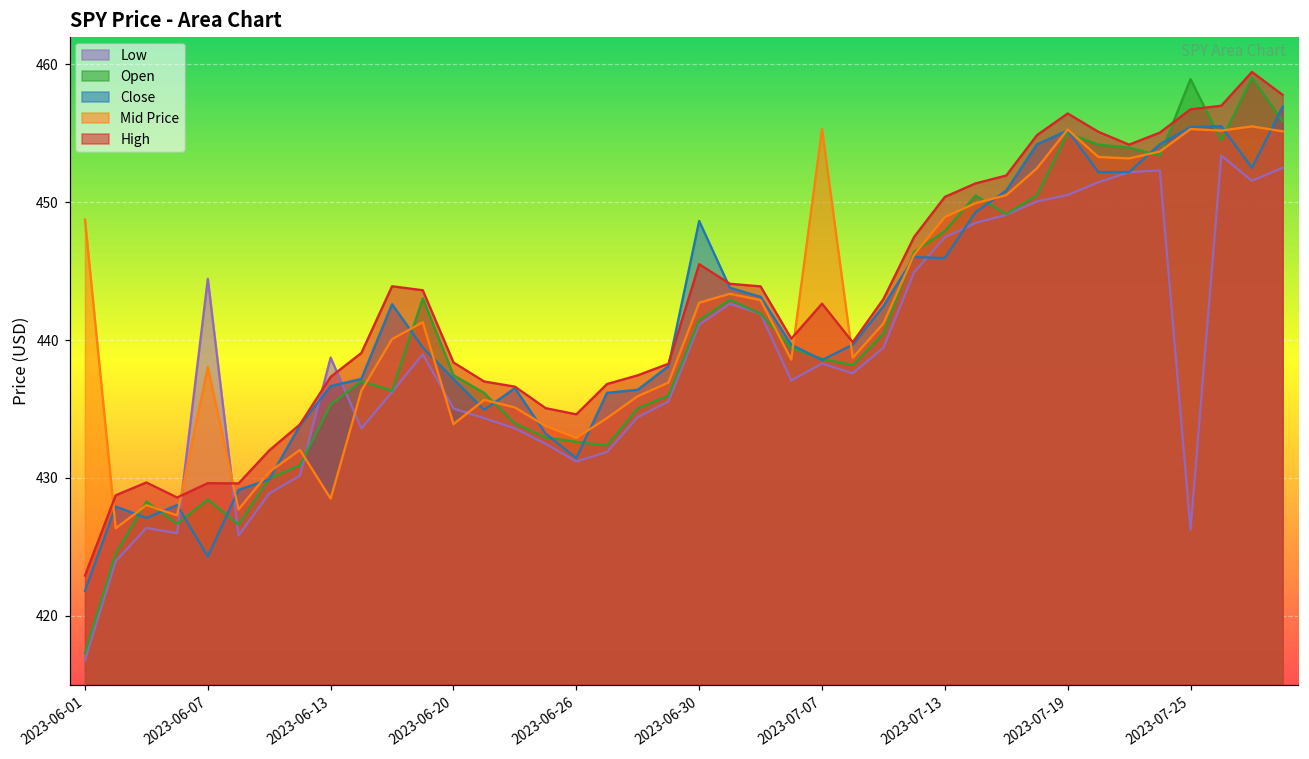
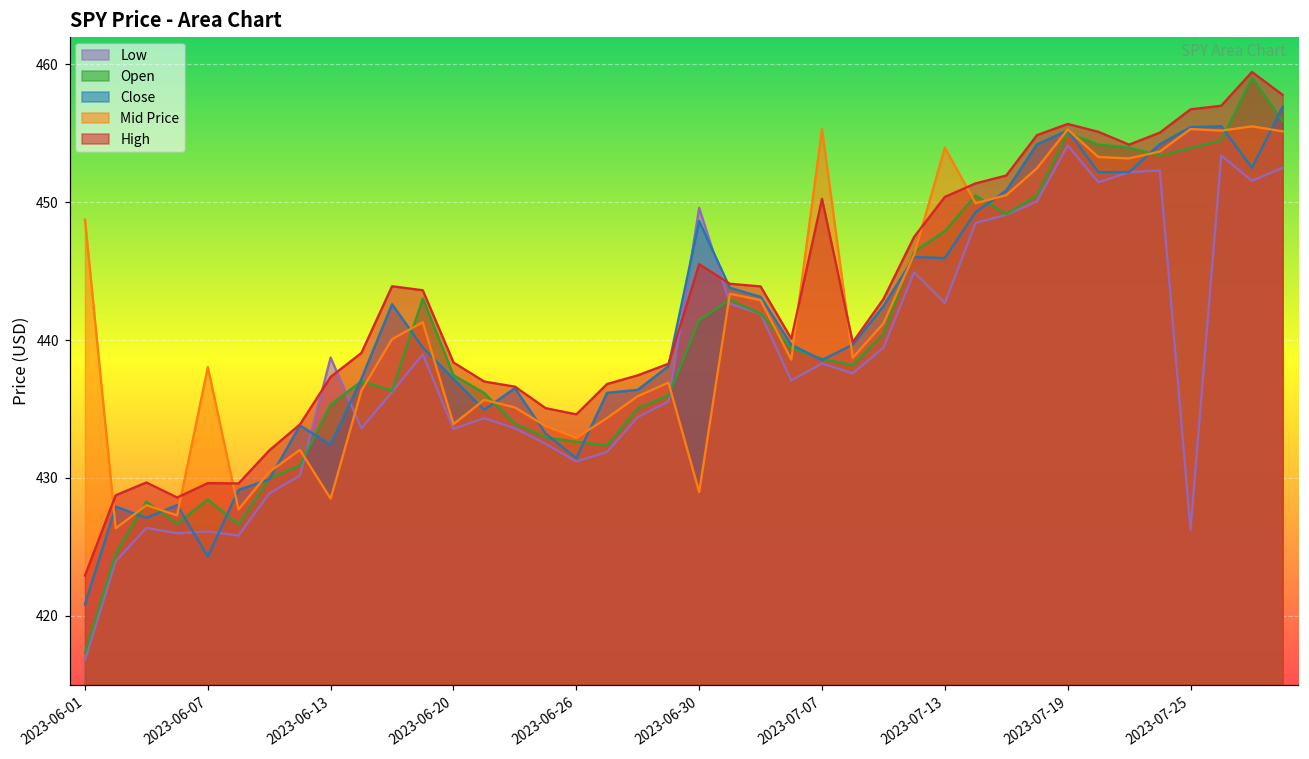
  {
    "Low": {
      "2023-06-01": 416.8,
-     "2023-06-07": 444.4,
+     "2023-06-07": 426.1,
      "2023-06-13": 438.7,
-     "2023-06-20": 435.0,
+     "2023-06-20": 433.6,
      "2023-06-26": 431.2,
-     "2023-06-30": 441.1,
+     "2023-06-30": 449.6,
      "2023-07-07": 438.3,
-     "2023-07-13": 447.5,
-     "2023-07-19": 450.5,
+     "2023-07-13": 442.7,
+     "2023-07-19": 454.1,
      "2023-07-25": 426.3
    },
    "Open": {
      "2023-06-01": 417.3,
      "2023-06-07": 428.4,
      "2023-06-13": 435.3,
      "2023-06-20": 437.5,
      "2023-06-26": 432.6,
      "2023-06-30": 441.4,
      "2023-07-13": 447.9,
-     "2023-07-25": 458.9
+     "2023-07-25": 453.9
    },
    "Close": {
-     "2023-06-01": 421.8,
+     "2023-06-01": 420.8,
      "2023-06-07": 424.3,
-     "2023-06-13": 436.7,
+     "2023-06-13": 432.4,
      "2023-06-20": 437.2,
      "2023-06-26": 431.4,
      "2023-06-30": 448.6,
      "2023-07-13": 445.9
    },
    "Mid Price": {
      "2023-06-01": 448.7,
      "2023-06-07": 438.0,
      "2023-06-13": 428.5,
      "2023-06-20": 433.9,
      "2023-06-26": 432.9,
-     "2023-06-30": 442.7,
+     "2023-06-30": 429.0,
      "2023-07-07": 455.3,
-     "2023-07-13": 448.9
+     "2023-07-13": 453.9
    },
    "High": {
      "2023-06-01": 422.9,
      "2023-06-07": 429.6,
      "2023-06-13": 437.3,
      "2023-06-20": 438.4,
      "2023-06-26": 434.6,
      "2023-06-30": 445.5,
-     "2023-07-07": 442.6,
+     "2023-07-07": 450.2,
      "2023-07-13": 450.4,
-     "2023-07-19": 456.4,
+     "2023-07-19": 455.7,
      "2023-07-25": 456.7
    }
  }
